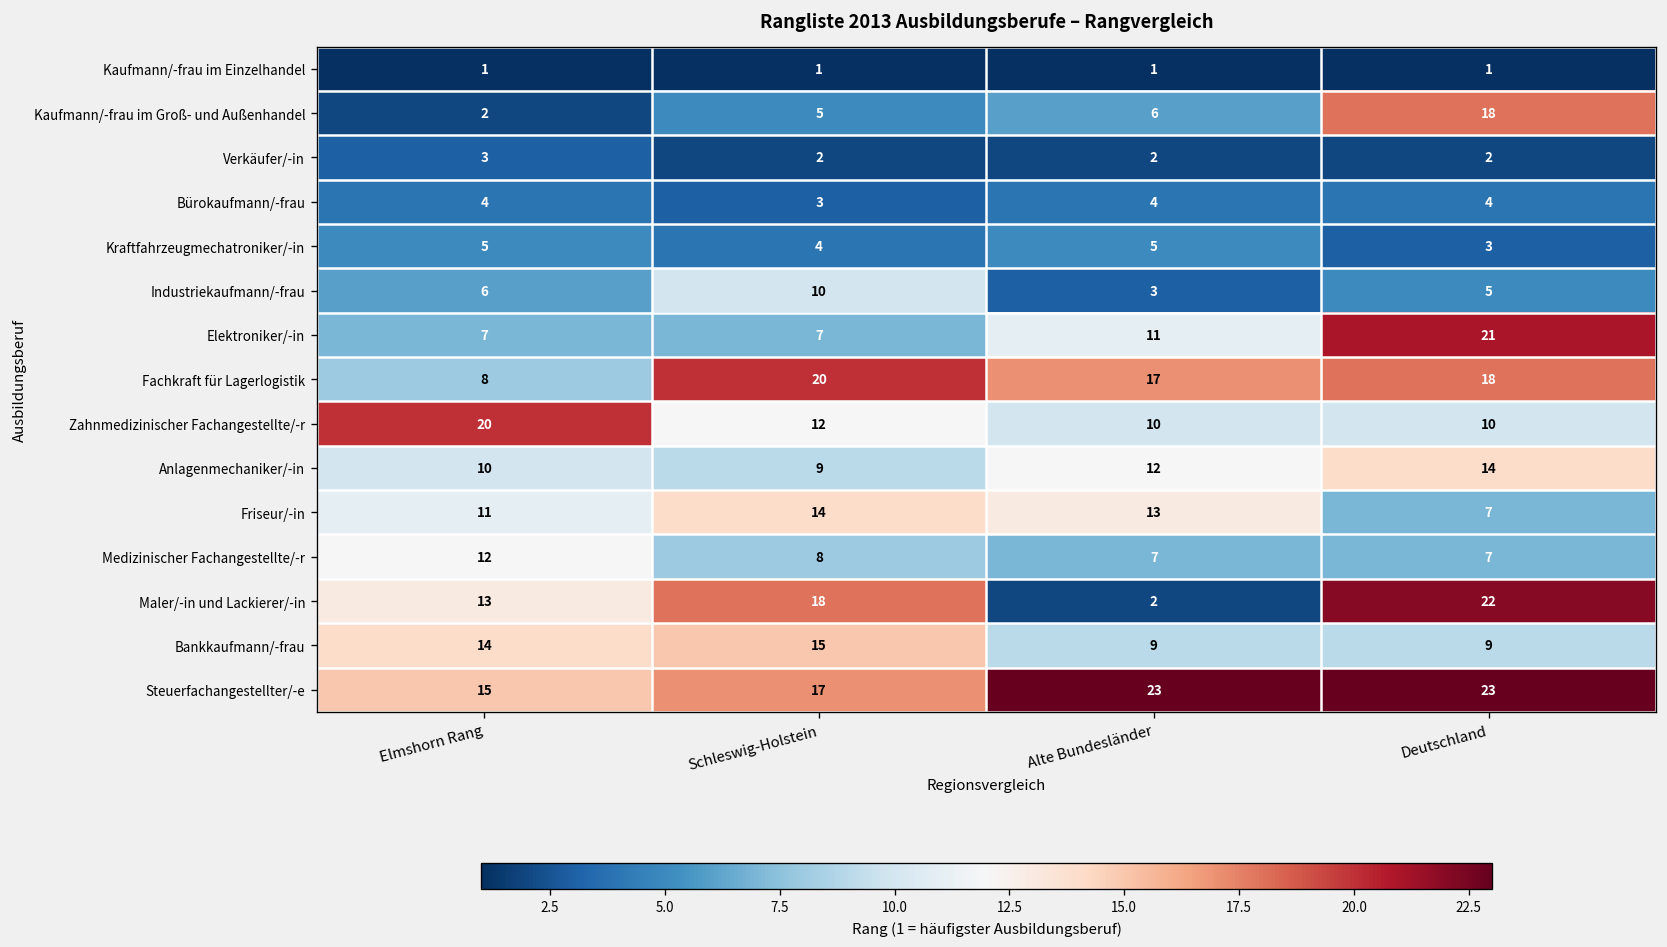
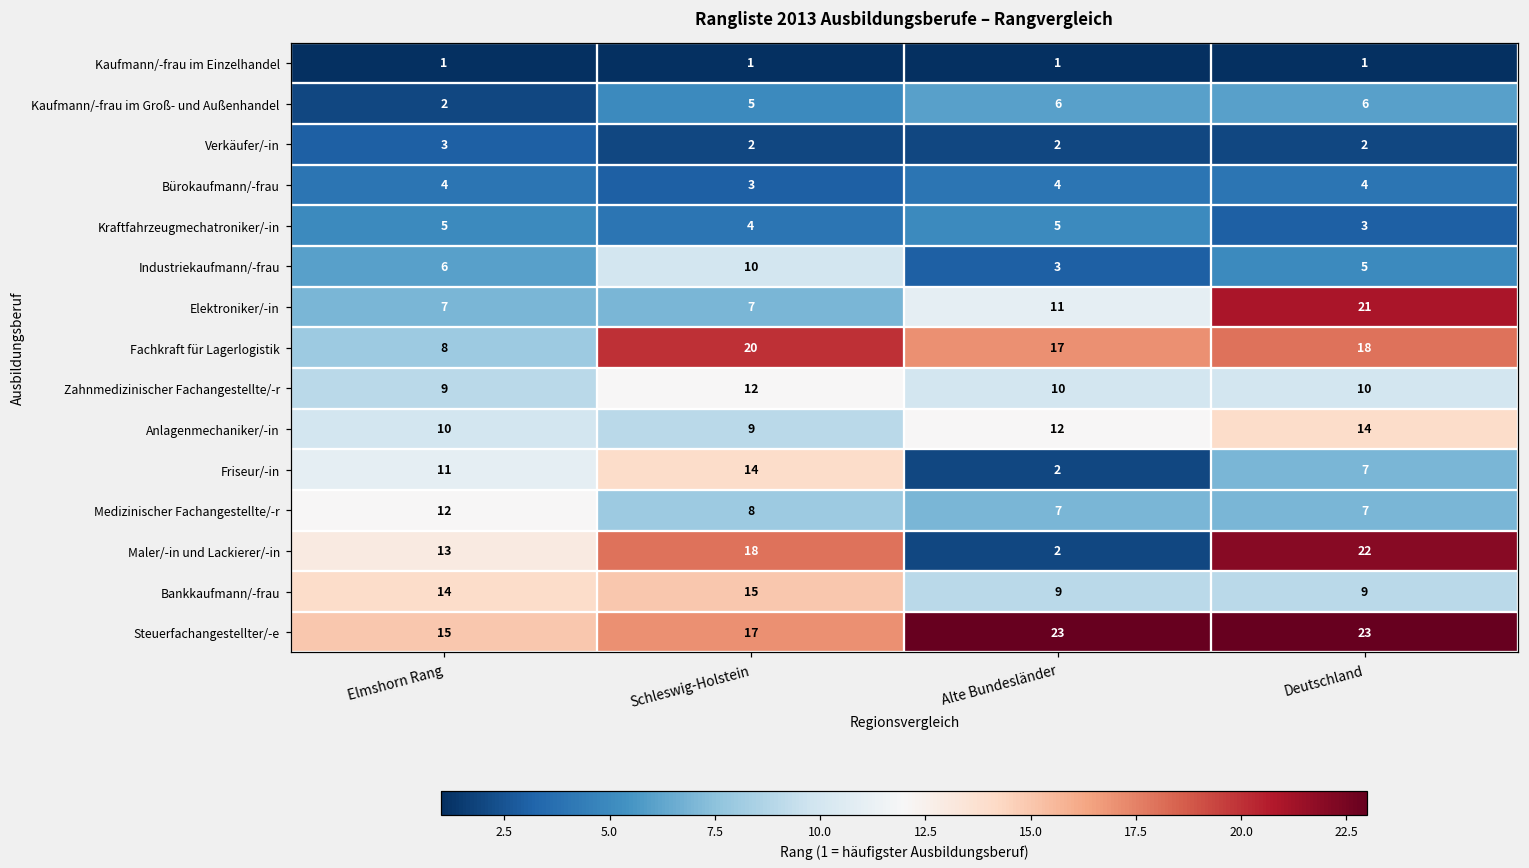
  {
    "Kaufmann/-frau im Einzelhandel": {
      "Elmshorn Rang": 1,
      "Schleswig-Holstein": 1,
      "Alte Bundesländer": 1,
      "Deutschland": 1
    },
    "Kaufmann/-frau im Groß- und Außenhandel": {
      "Elmshorn Rang": 2,
      "Schleswig-Holstein": 5,
      "Alte Bundesländer": 6,
-     "Deutschland": 18
+     "Deutschland": 6
    },
    "Verkäufer/-in": {
      "Elmshorn Rang": 3,
      "Schleswig-Holstein": 2,
      "Alte Bundesländer": 2,
      "Deutschland": 2
    },
    "Bürokaufmann/-frau": {
      "Elmshorn Rang": 4,
      "Schleswig-Holstein": 3,
      "Alte Bundesländer": 4,
      "Deutschland": 4
    },
    "Kraftfahrzeugmechatroniker/-in": {
      "Elmshorn Rang": 5,
      "Schleswig-Holstein": 4,
      "Alte Bundesländer": 5,
      "Deutschland": 3
    },
    "Industriekaufmann/-frau": {
      "Elmshorn Rang": 6,
      "Schleswig-Holstein": 10,
      "Alte Bundesländer": 3,
      "Deutschland": 5
    },
    "Elektroniker/-in": {
      "Elmshorn Rang": 7,
      "Schleswig-Holstein": 7,
      "Alte Bundesländer": 11,
      "Deutschland": 21
    },
    "Fachkraft für Lagerlogistik": {
      "Elmshorn Rang": 8,
      "Schleswig-Holstein": 20,
      "Alte Bundesländer": 17,
      "Deutschland": 18
    },
    "Zahnmedizinischer Fachangestellte/-r": {
-     "Elmshorn Rang": 20,
+     "Elmshorn Rang": 9,
      "Schleswig-Holstein": 12,
      "Alte Bundesländer": 10,
      "Deutschland": 10
    },
    "Anlagenmechaniker/-in": {
      "Elmshorn Rang": 10,
      "Schleswig-Holstein": 9,
      "Alte Bundesländer": 12,
      "Deutschland": 14
    },
    "Friseur/-in": {
      "Elmshorn Rang": 11,
      "Schleswig-Holstein": 14,
-     "Alte Bundesländer": 13,
+     "Alte Bundesländer": 2,
      "Deutschland": 7
    },
    "Medizinischer Fachangestellte/-r": {
      "Elmshorn Rang": 12,
      "Schleswig-Holstein": 8,
      "Alte Bundesländer": 7,
      "Deutschland": 7
    },
    "Maler/-in und Lackierer/-in": {
      "Elmshorn Rang": 13,
      "Schleswig-Holstein": 18,
      "Alte Bundesländer": 2,
      "Deutschland": 22
    },
    "Bankkaufmann/-frau": {
      "Elmshorn Rang": 14,
      "Schleswig-Holstein": 15,
      "Alte Bundesländer": 9,
      "Deutschland": 9
    },
    "Steuerfachangestellter/-e": {
      "Elmshorn Rang": 15,
      "Schleswig-Holstein": 17,
      "Alte Bundesländer": 23,
      "Deutschland": 23
    }
  }
